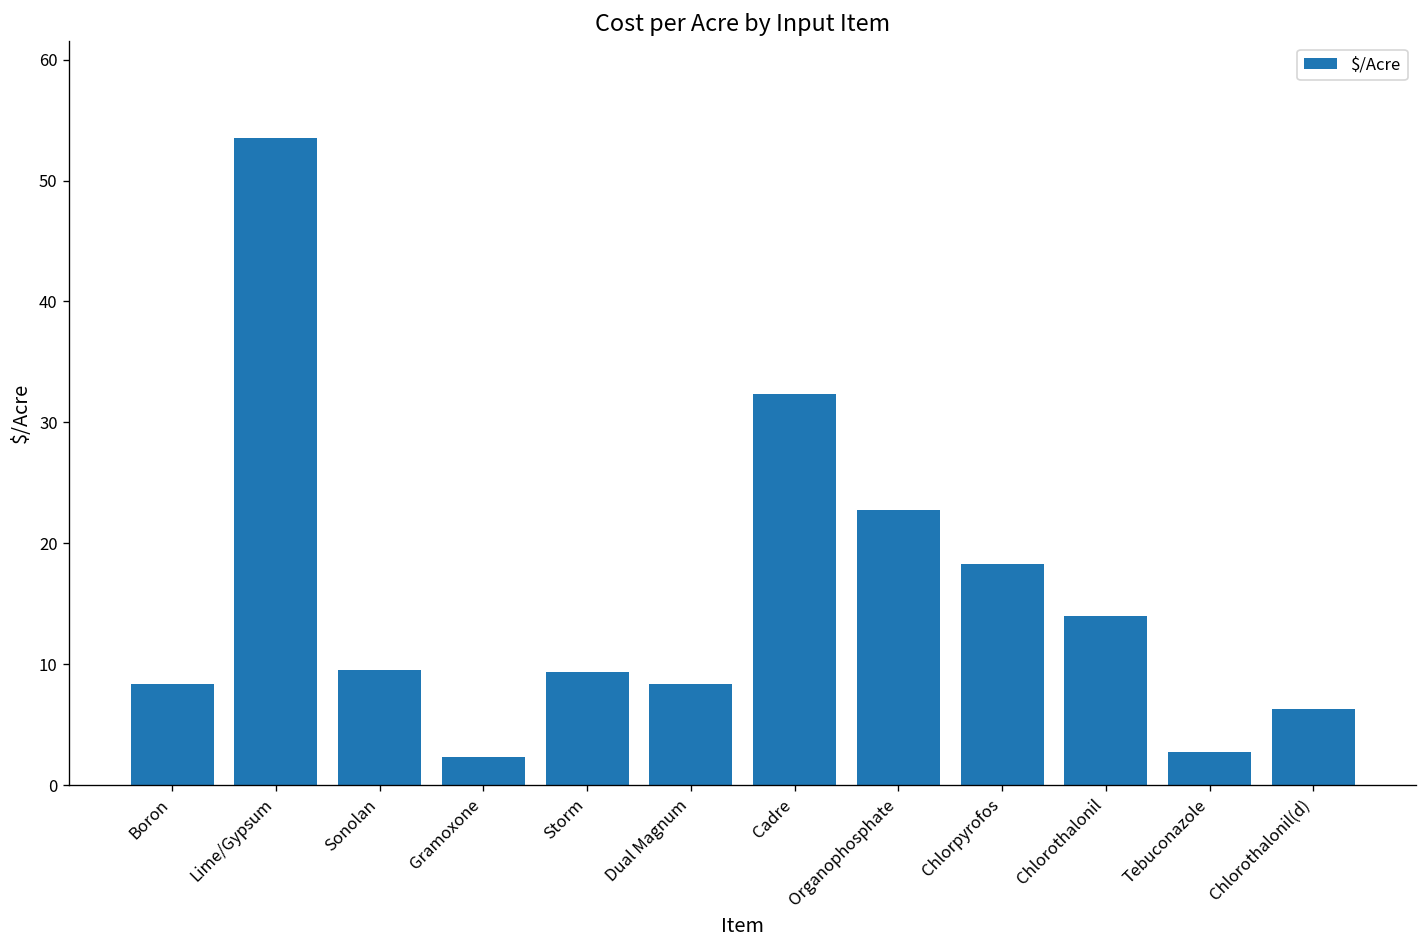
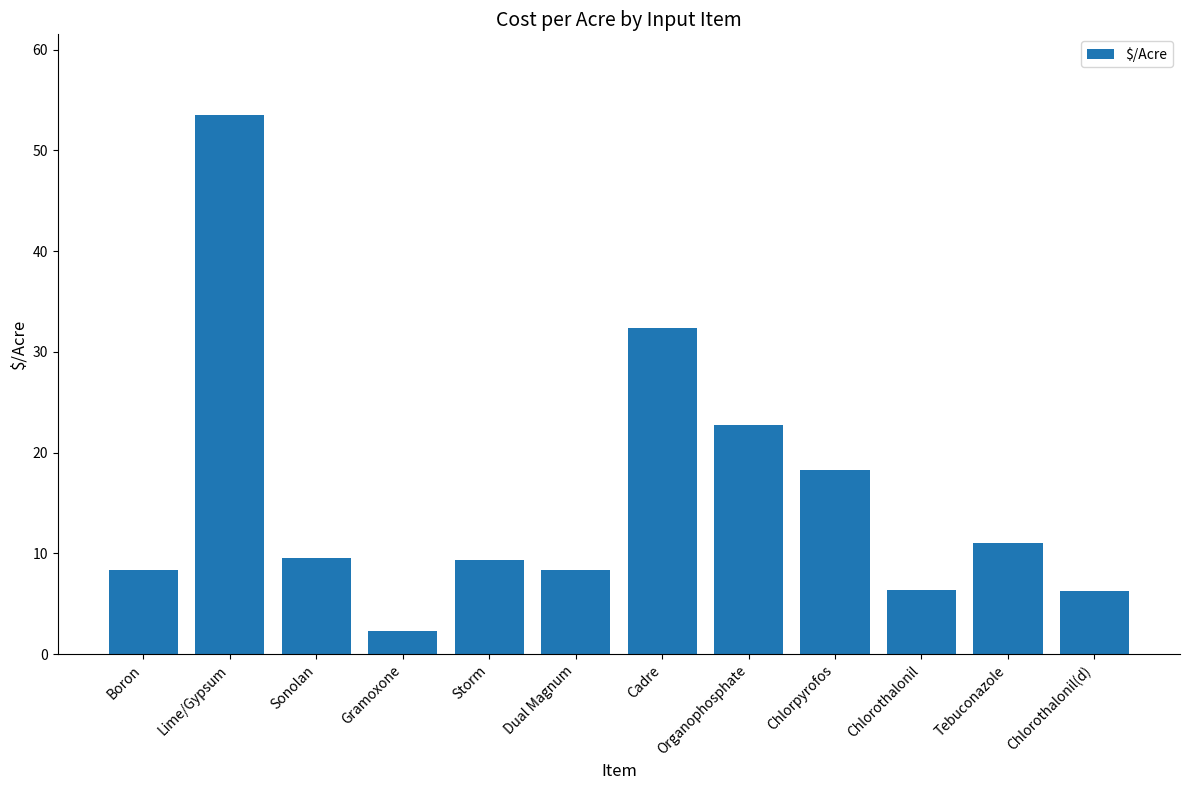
  {
    "Boron": 8.4,
    "Lime/Gypsum": 53.5,
    "Sonolan": 9.5,
    "Gramoxone": 2.3,
    "Storm": 9.4,
    "Dual Magnum": 8.3,
    "Cadre": 32.4,
    "Organophosphate": 22.7,
    "Chlorpyrofos": 18.3,
-   "Chlorothalonil": 14.0,
-   "Tebuconazole": 2.7,
+   "Chlorothalonil": 6.4,
+   "Tebuconazole": 11.0,
    "Chlorothalonil(d)": 6.3
  }
